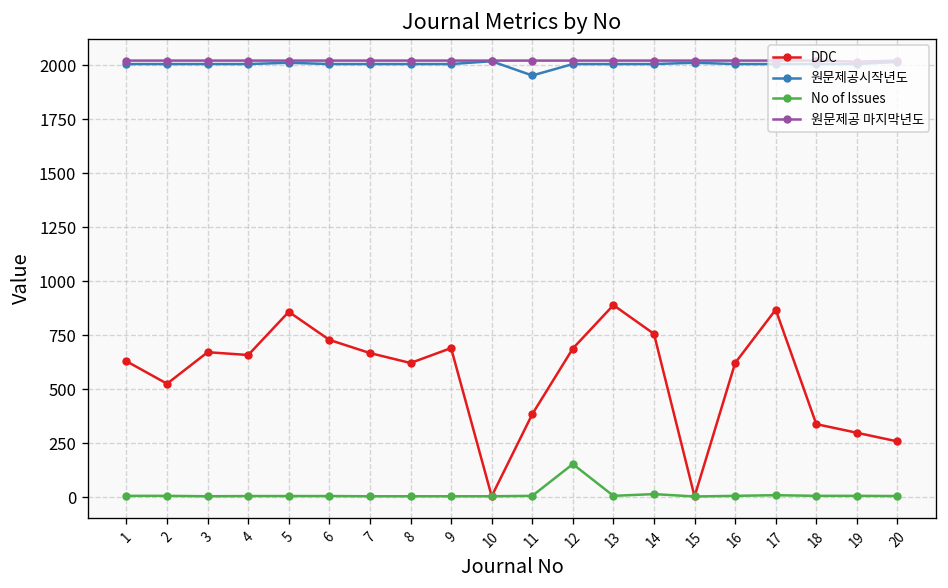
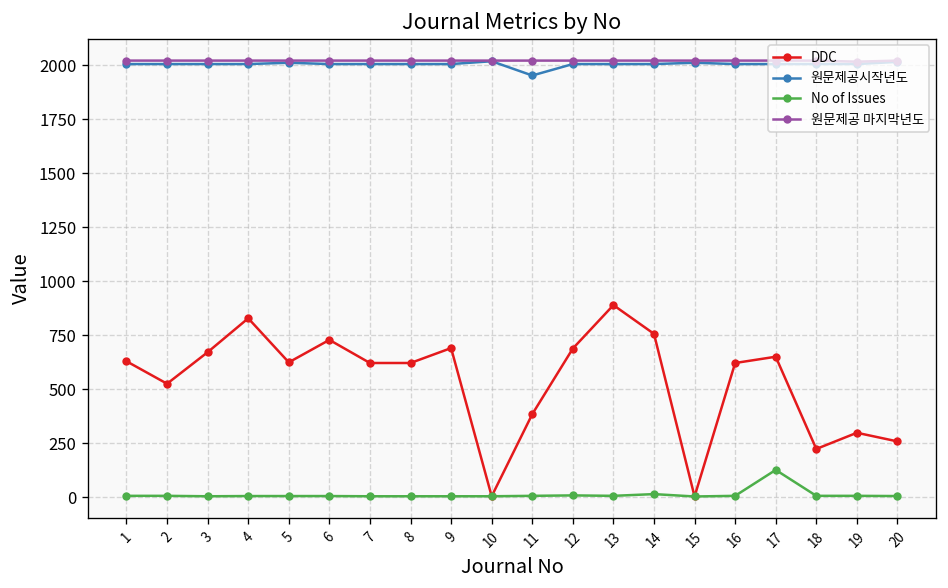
  {
    "DDC": {
      "1": 630,
      "2": 530,
      "3": 670,
-     "4": 660,
-     "5": 860,
+     "4": 830,
+     "5": 620,
      "6": 730,
-     "7": 670,
+     "7": 620,
      "8": 620,
      "9": 690,
      "11": 380,
      "12": 690,
      "13": 890,
      "14": 760,
      "16": 620,
-     "17": 870,
-     "18": 340,
+     "17": 650,
+     "18": 220,
      "19": 300,
      "20": 260
    },
    "원문제공시작년도": {
      "1": 2010,
      "2": 2010,
      "3": 2010,
      "4": 2010,
      "6": 2010,
      "7": 2010,
      "8": 2010,
      "9": 2010,
      "11": 1950,
      "12": 2010,
      "13": 2010,
      "14": 2010,
      "16": 2010
    },
    "No of Issues": {
      "1": 10,
      "2": 10,
      "3": 0,
      "4": 10,
      "5": 10,
      "6": 10,
      "7": 0,
      "8": 0,
      "9": 0,
      "11": 10,
-     "12": 150,
+     "12": 10,
      "13": 10,
      "14": 10,
      "16": 10,
-     "17": 10,
+     "17": 130,
      "18": 10,
      "19": 10,
      "20": 10
    },
    "원문제공 마지막년도": {
      "1": 2020,
      "2": 2020,
      "3": 2020,
      "4": 2020,
      "6": 2020,
      "7": 2020,
      "8": 2020,
      "9": 2020,
      "11": 2020,
      "12": 2020,
      "13": 2020,
      "14": 2020,
      "16": 2020
    }
  }
